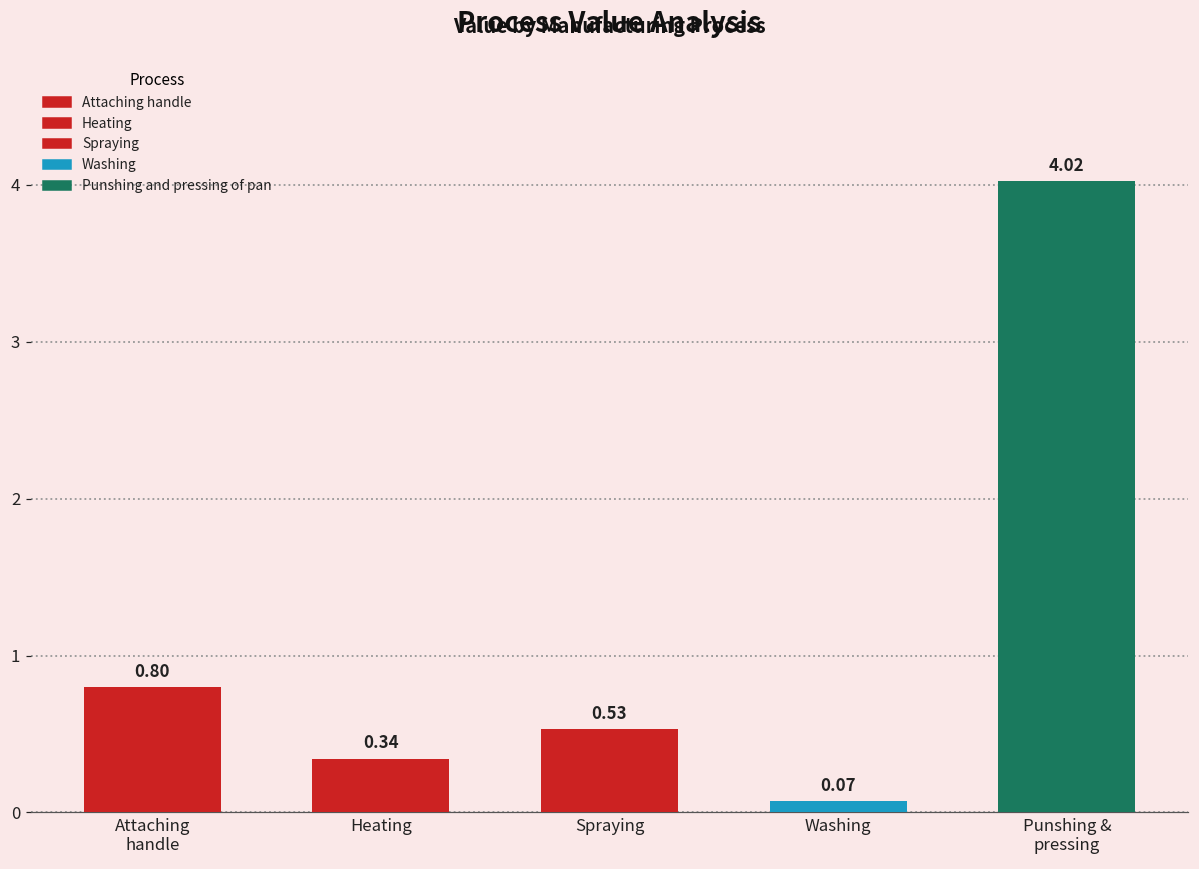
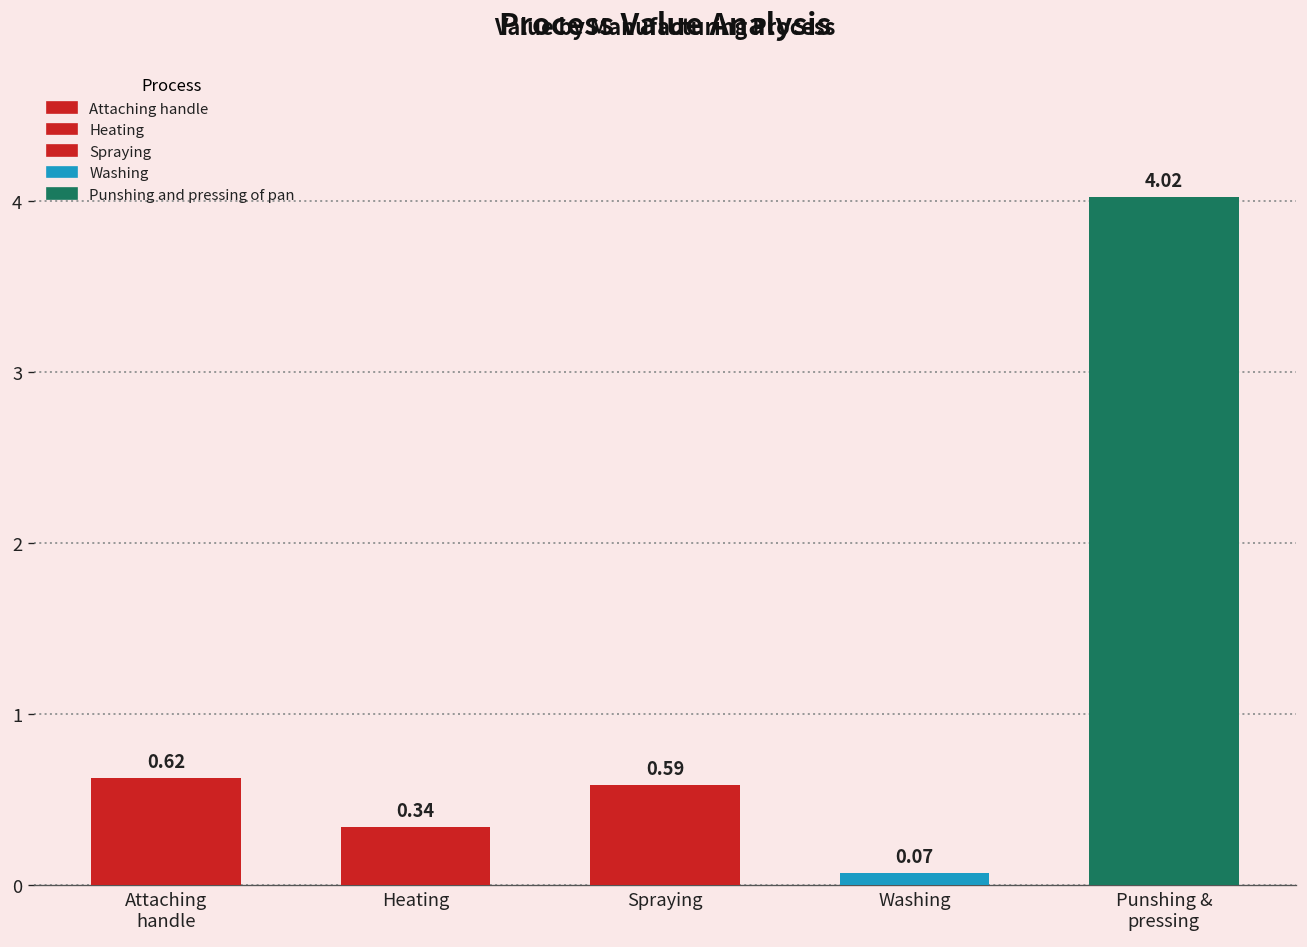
  {
-   "Attaching handle": 0.80,
+   "Attaching handle": 0.62,
    "Heating": 0.34,
-   "Spraying": 0.53,
+   "Spraying": 0.59,
    "Washing": 0.07,
    "Punshing & pressing": 4.02
  }
